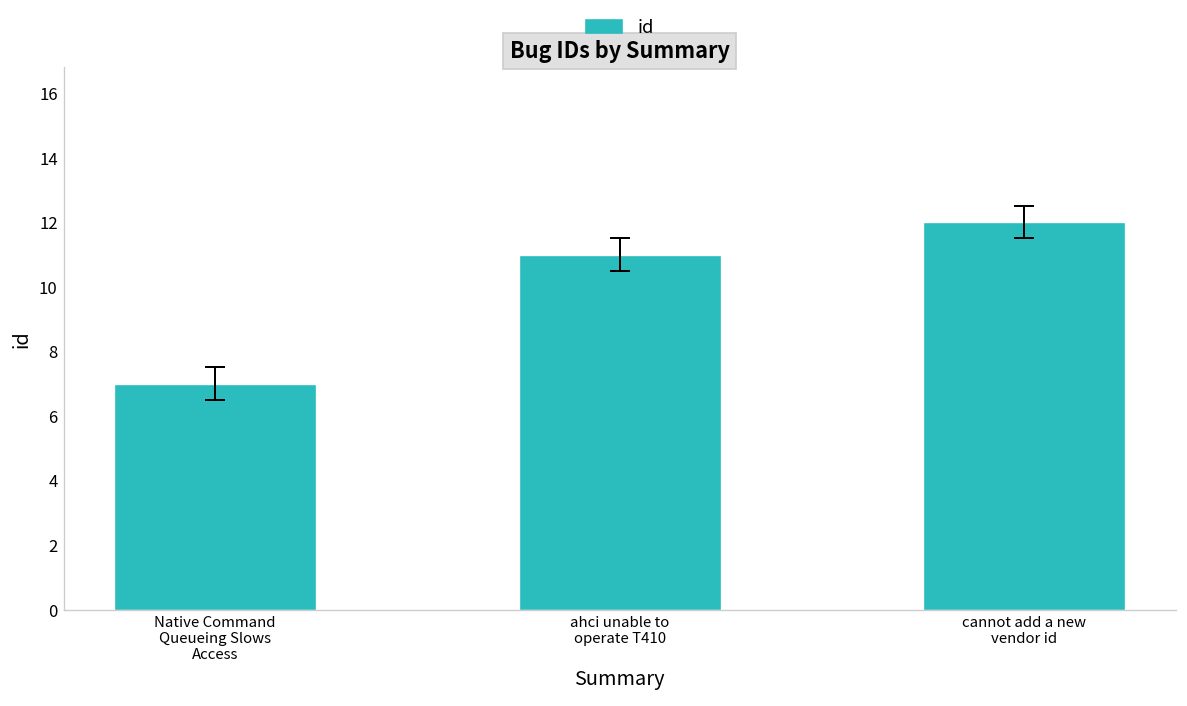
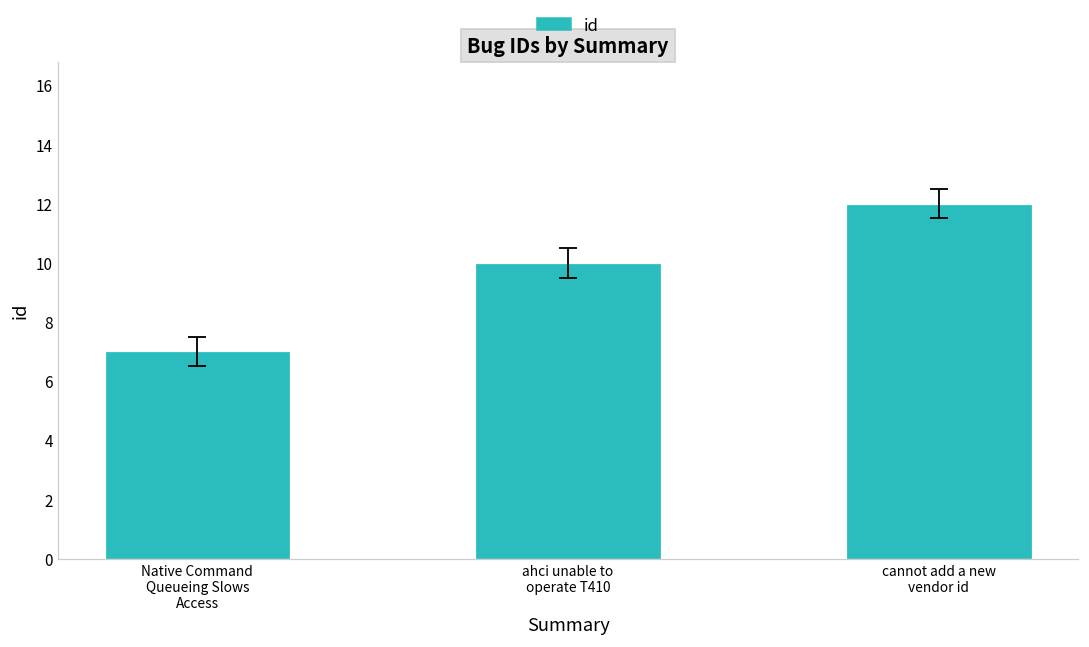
  {
    "id": {
      "Native Command Queueing Slows Access": 7,
-     "ahci unable to operate T410": 11,
+     "ahci unable to operate T410": 10,
      "cannot add a new vendor id": 12
    }
  }
